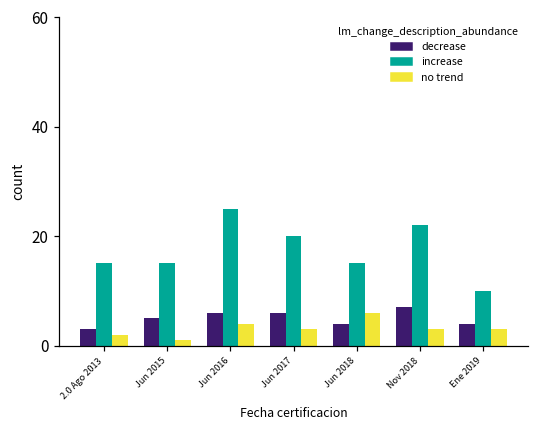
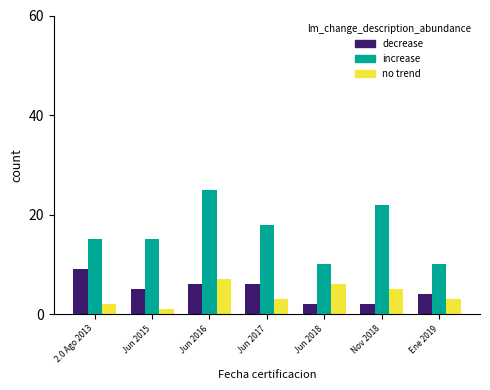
  {
    "decrease": {
-     "2.0 Ago 2013": 3,
+     "2.0 Ago 2013": 9,
      "Jun 2015": 5,
      "Jun 2016": 6,
      "Jun 2017": 6,
-     "Jun 2018": 4,
-     "Nov 2018": 7,
+     "Jun 2018": 2,
+     "Nov 2018": 2,
      "Ene 2019": 4
    },
    "increase": {
      "2.0 Ago 2013": 15,
      "Jun 2015": 15,
      "Jun 2016": 25,
-     "Jun 2017": 20,
-     "Jun 2018": 15,
+     "Jun 2017": 18,
+     "Jun 2018": 10,
      "Nov 2018": 22,
      "Ene 2019": 10
    },
    "no trend": {
      "2.0 Ago 2013": 2,
      "Jun 2015": 1,
-     "Jun 2016": 4,
+     "Jun 2016": 7,
      "Jun 2017": 3,
      "Jun 2018": 6,
-     "Nov 2018": 3,
+     "Nov 2018": 5,
      "Ene 2019": 3
    }
  }
